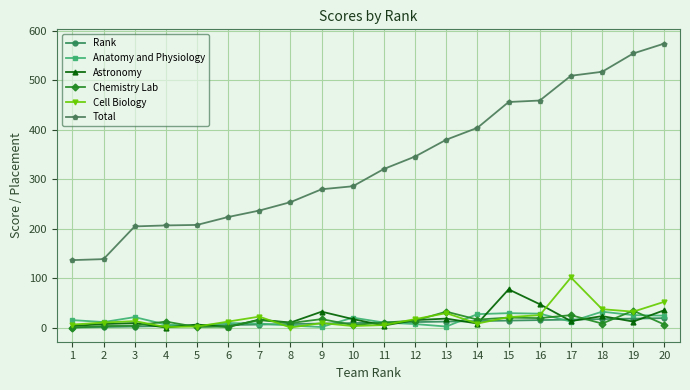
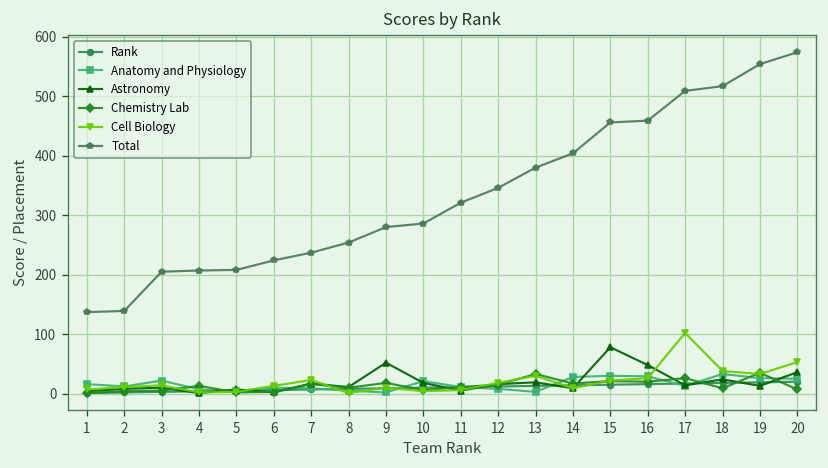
  {
    "Astronomy": {
-     "9": 30,
+     "9": 50,
      "13": 20,
      "15": 80,
      "16": 50,
      "18": 20,
      "19": 10,
      "20": 40
    },
    "Cell Biology": {
      "7": 20,
      "17": 100,
      "20": 50
    }
  }
